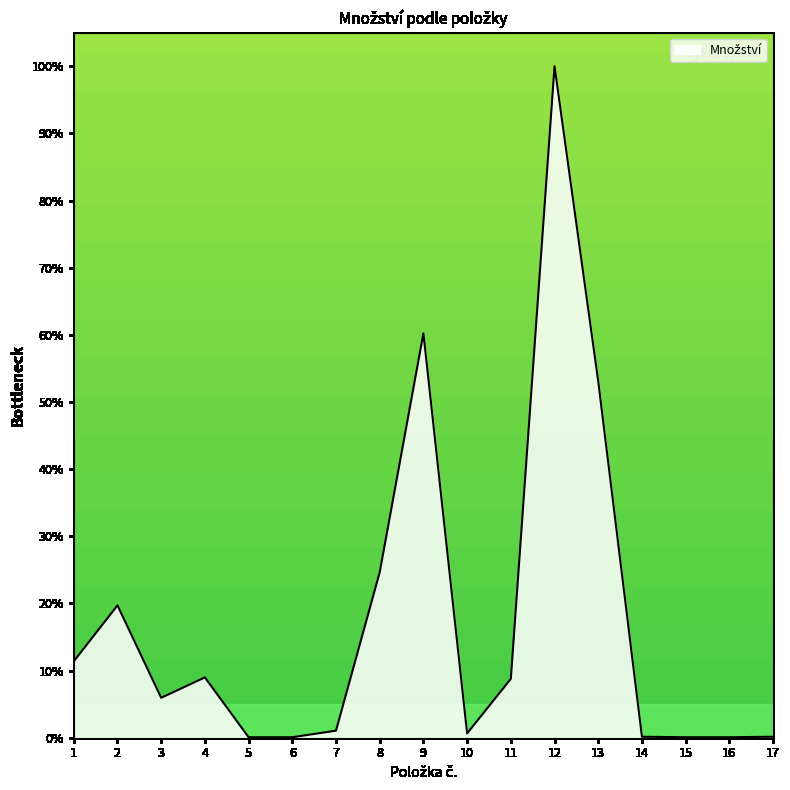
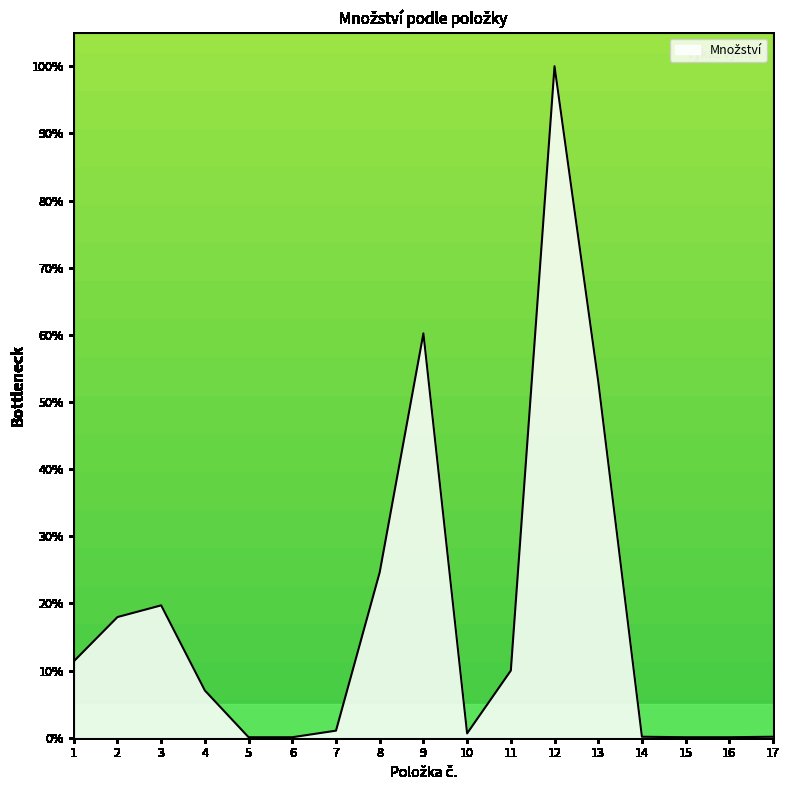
  {
    "1": "11%",
-   "2": "20%",
-   "3": "6%",
-   "4": "9%",
+   "2": "18%",
+   "3": "20%",
+   "4": "7%",
    "8": "25%",
    "9": "60%",
-   "11": "9%",
+   "11": "10%",
    "12": "100%",
    "13": "53%"
  }
